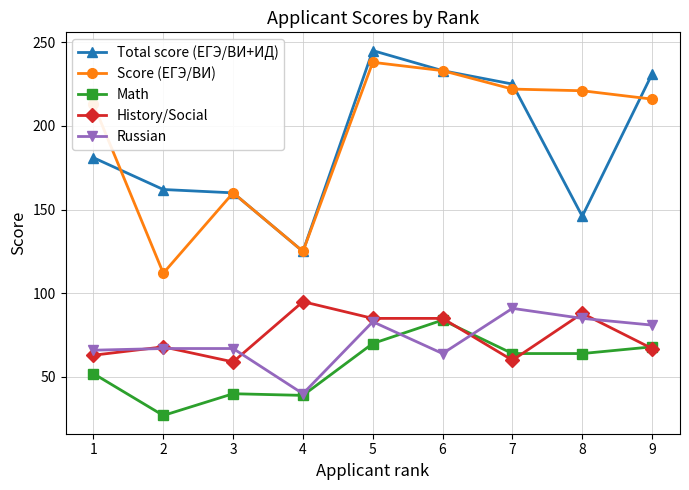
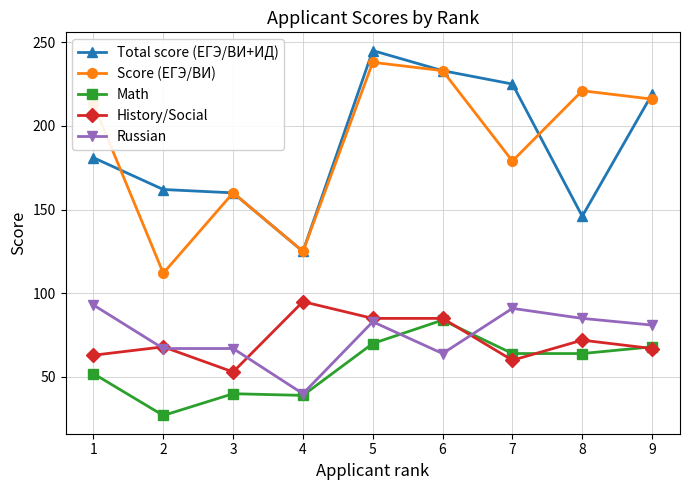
  {
    "Total score (ЕГЭ/ВИ+ИД)": {
      "1": 181,
      "2": 162,
      "5": 245,
      "7": 225,
      "8": 146,
-     "9": 231
+     "9": 219
    },
    "Score (ЕГЭ/ВИ)": {
      "2": 112,
      "5": 238,
-     "7": 222,
+     "7": 179,
      "8": 221,
      "9": 216
    },
    "Math": {
      "1": 52,
      "2": 27,
      "3": 40,
      "5": 70,
      "7": 64,
      "8": 64
    },
    "History/Social": {
      "1": 63,
-     "3": 59,
+     "3": 53,
      "4": 95,
      "5": 85,
      "7": 60,
-     "8": 88
+     "8": 72
    },
    "Russian": {
-     "1": 66,
+     "1": 93,
      "3": 67,
      "5": 83,
      "6": 64,
      "7": 91,
      "8": 85,
      "9": 81
    }
  }
